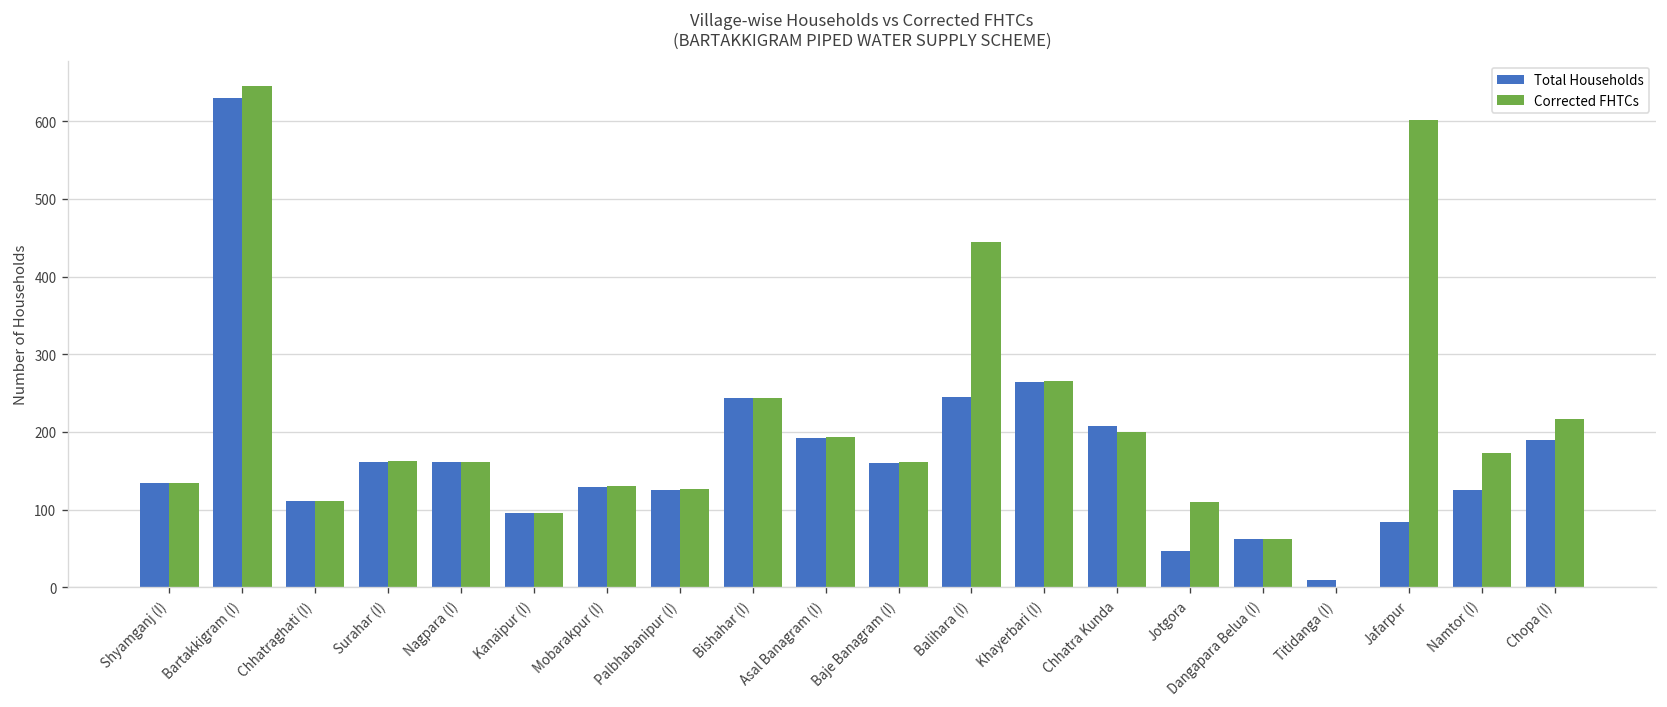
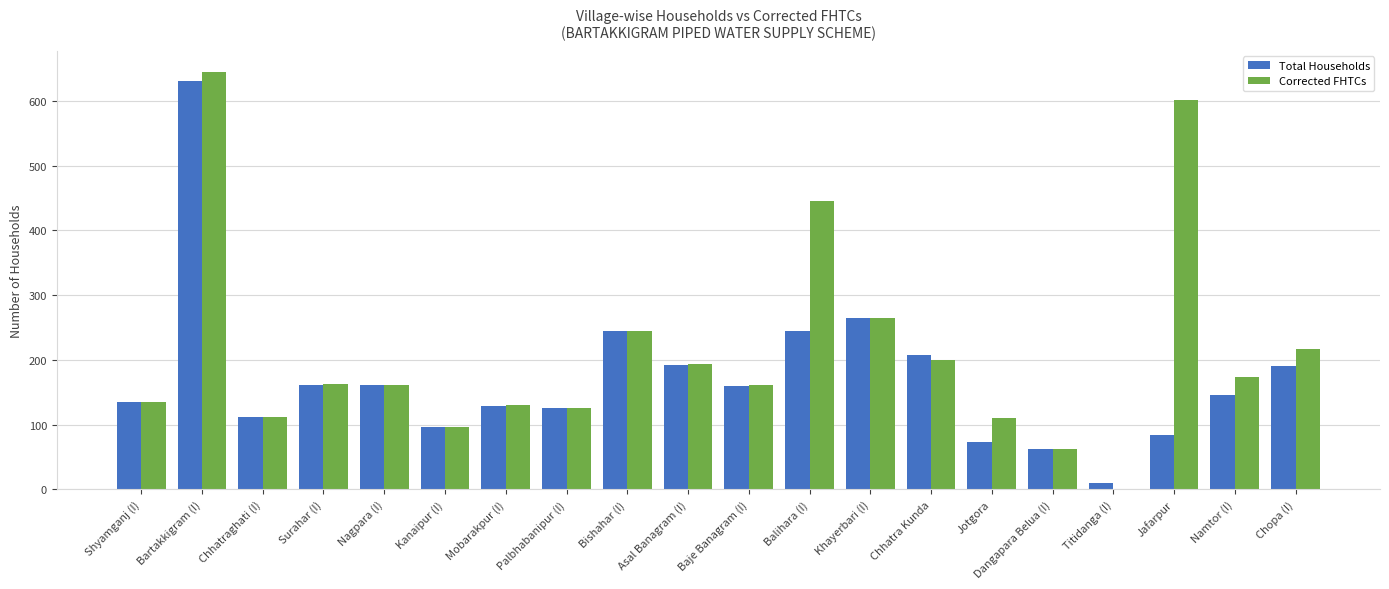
  {
    "Total Households": {
      "Shyamganj (I)": 140,
      "Bartakkigram (I)": 630,
      "Chhatraghati (I)": 110,
      "Surahar (I)": 160,
      "Nagpara (I)": 160,
      "Kanaipur (I)": 100,
      "Mobarakpur (I)": 130,
      "Palbhabanipur (I)": 130,
      "Bishahar (I)": 240,
      "Asal Banagram (I)": 190,
      "Baje Banagram (I)": 160,
      "Balihara (I)": 250,
      "Khayerbari (I)": 260,
      "Chhatra Kunda": 210,
-     "Jotgora": 50,
+     "Jotgora": 70,
      "Dangapara Belua (I)": 60,
      "Titidanga (I)": 10,
      "Jafarpur": 80,
-     "Namtor (I)": 130,
+     "Namtor (I)": 150,
      "Chopa (I)": 190
    },
    "Corrected FHTCs": {
      "Shyamganj (I)": 140,
      "Bartakkigram (I)": 650,
      "Chhatraghati (I)": 110,
      "Surahar (I)": 160,
      "Nagpara (I)": 160,
      "Kanaipur (I)": 100,
      "Mobarakpur (I)": 130,
      "Palbhabanipur (I)": 130,
      "Bishahar (I)": 240,
      "Asal Banagram (I)": 190,
      "Baje Banagram (I)": 160,
      "Balihara (I)": 450,
      "Khayerbari (I)": 270,
      "Chhatra Kunda": 200,
      "Jotgora": 110,
      "Dangapara Belua (I)": 60,
      "Titidanga (I)": 0,
      "Jafarpur": 600,
      "Namtor (I)": 170,
      "Chopa (I)": 220
    }
  }
